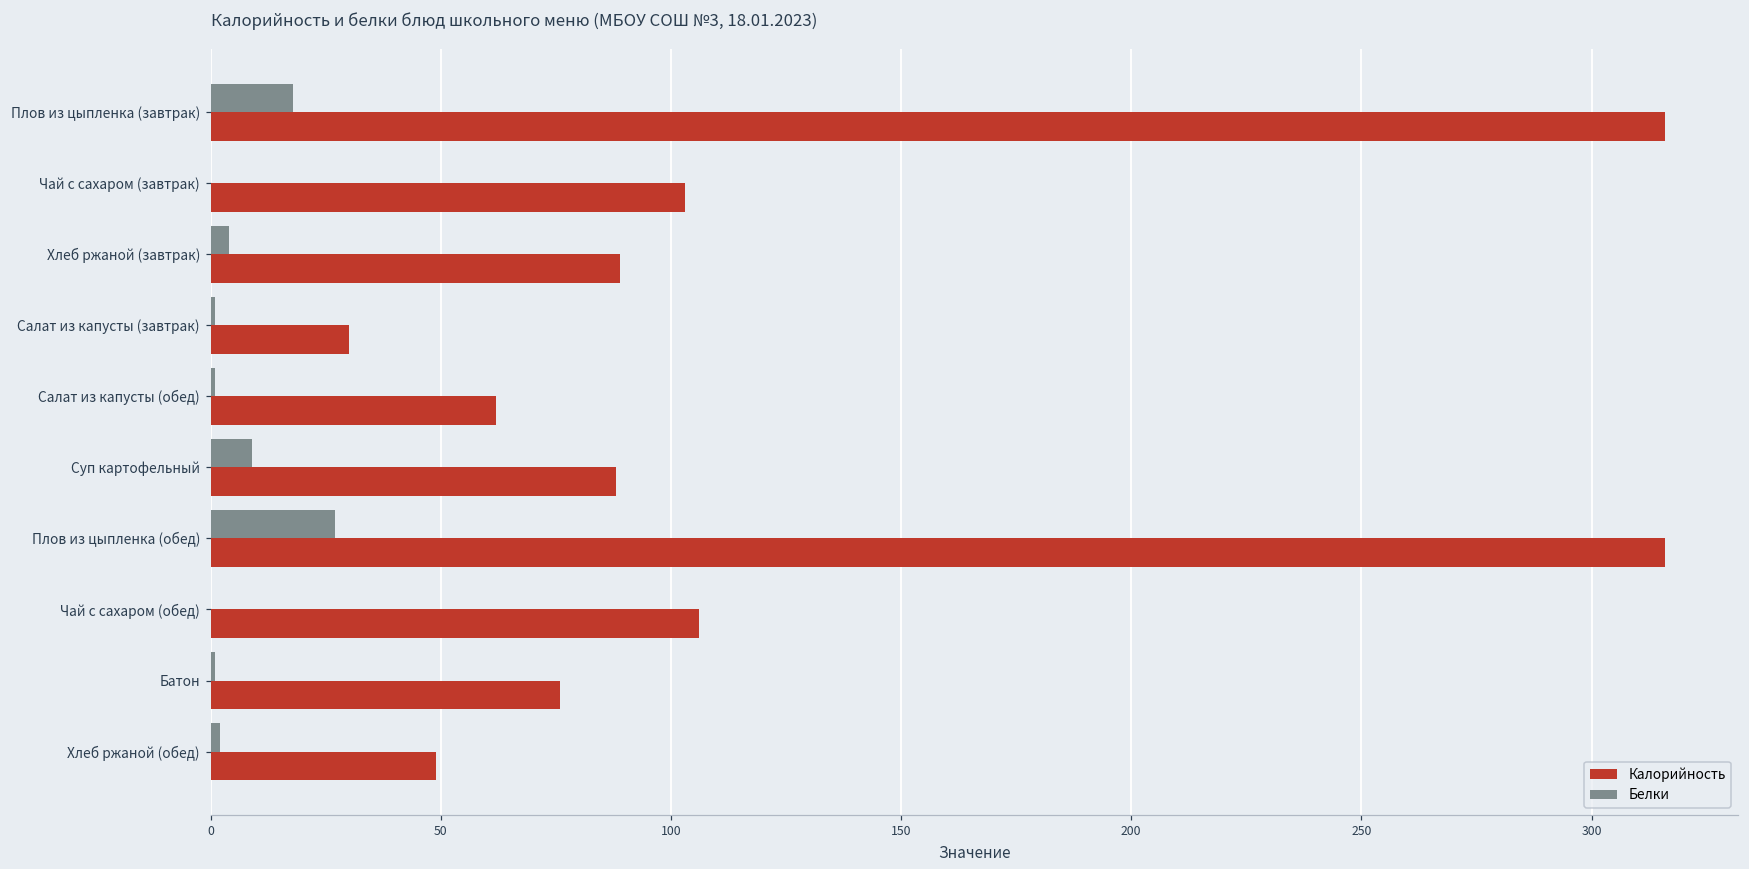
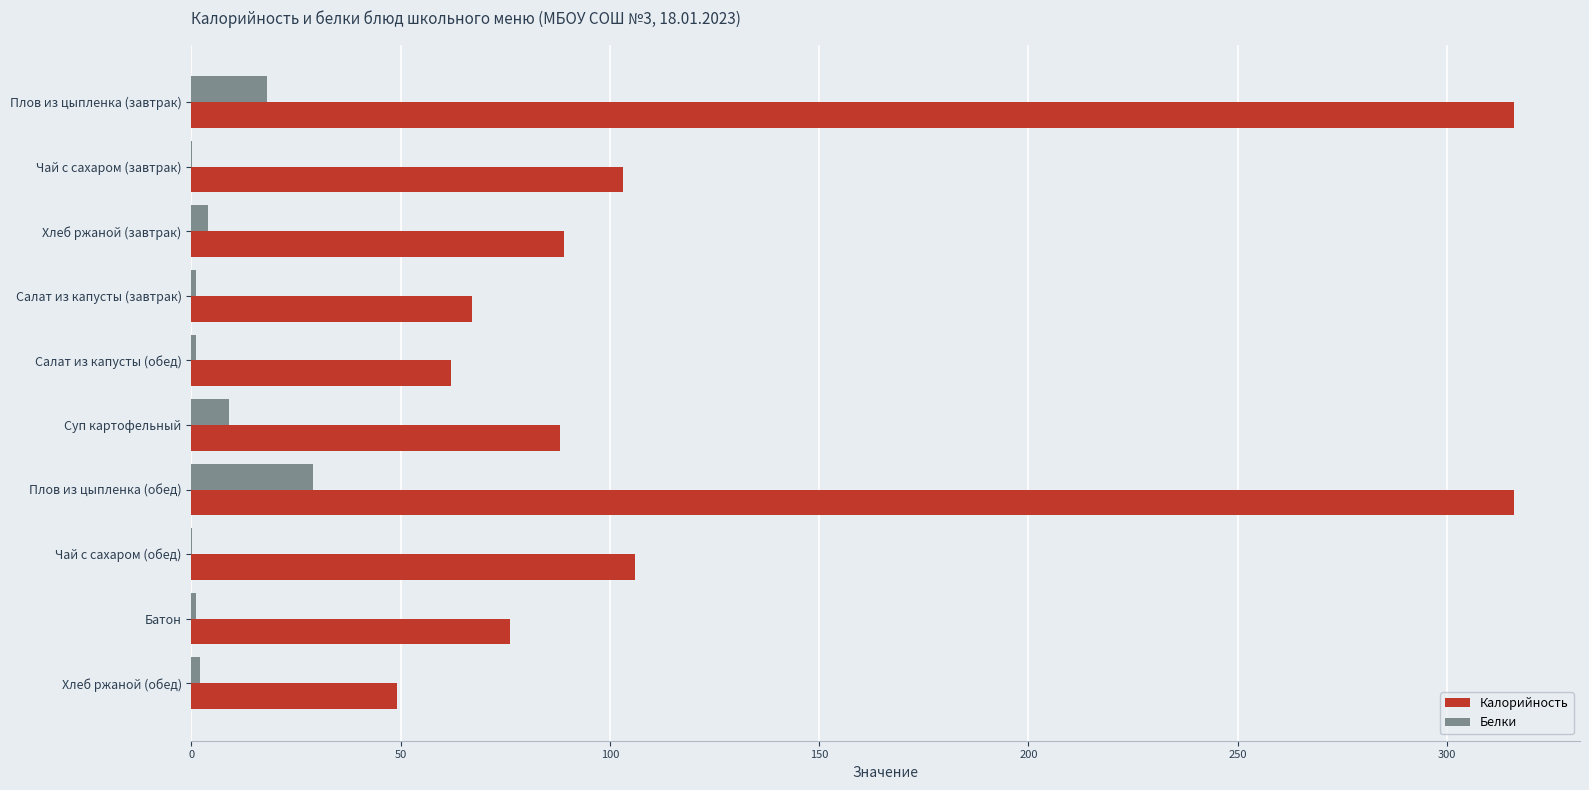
  {
    "Калорийность": {
      "Плов из цыпленка (завтрак)": 316,
      "Чай с сахаром (завтрак)": 103,
      "Хлеб ржаной (завтрак)": 89,
-     "Салат из капусты (завтрак)": 30,
+     "Салат из капусты (завтрак)": 67,
      "Салат из капусты (обед)": 62,
      "Суп картофельный": 88,
      "Плов из цыпленка (обед)": 316,
      "Чай с сахаром (обед)": 106,
      "Батон": 76,
      "Хлеб ржаной (обед)": 49
    },
    "Белки": {
      "Плов из цыпленка (завтрак)": 18,
      "Хлеб ржаной (завтрак)": 4,
      "Салат из капусты (завтрак)": 1,
      "Салат из капусты (обед)": 1,
      "Суп картофельный": 9,
-     "Плов из цыпленка (обед)": 27,
+     "Плов из цыпленка (обед)": 29,
      "Батон": 1,
      "Хлеб ржаной (обед)": 2
    }
  }
